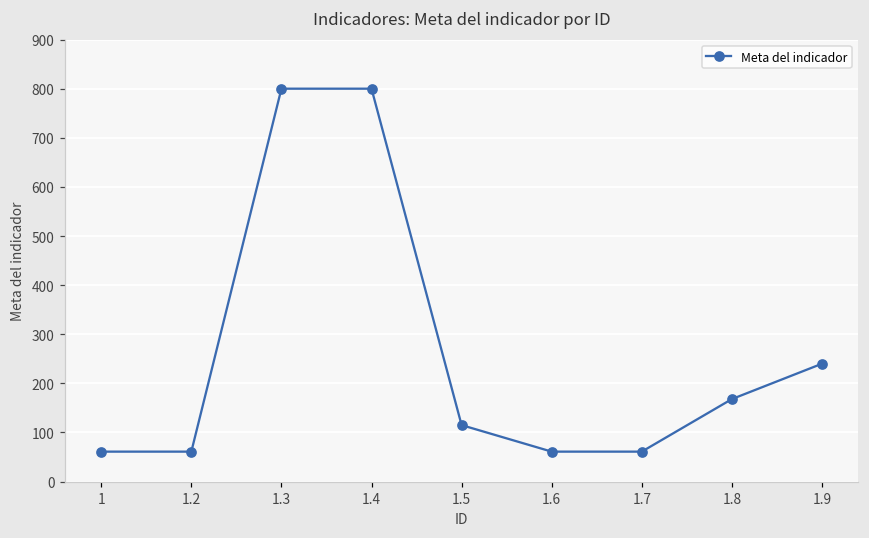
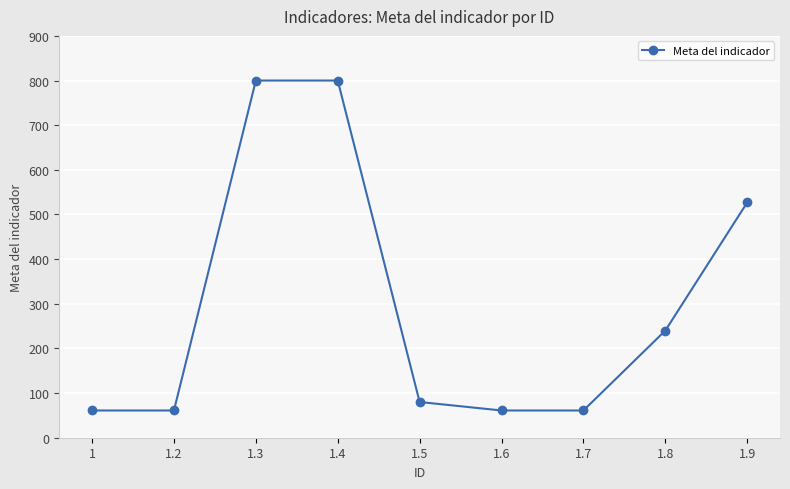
  {
    "1": 60,
    "1.2": 60,
    "1.3": 800,
    "1.4": 800,
-   "1.5": 120,
+   "1.5": 80,
    "1.6": 60,
    "1.7": 60,
-   "1.8": 170,
-   "1.9": 240
+   "1.8": 240,
+   "1.9": 530
  }
